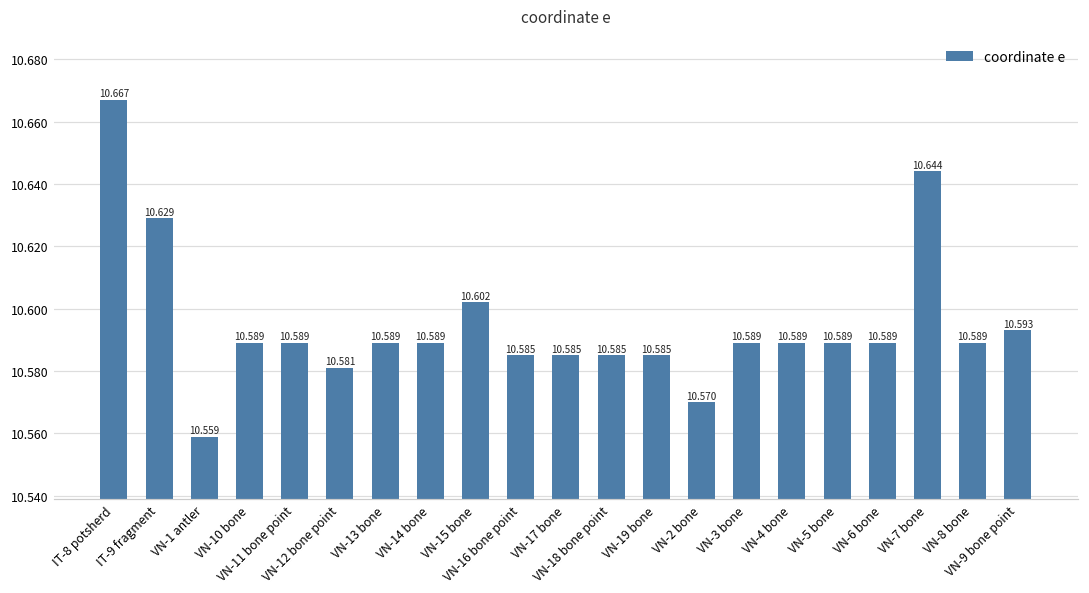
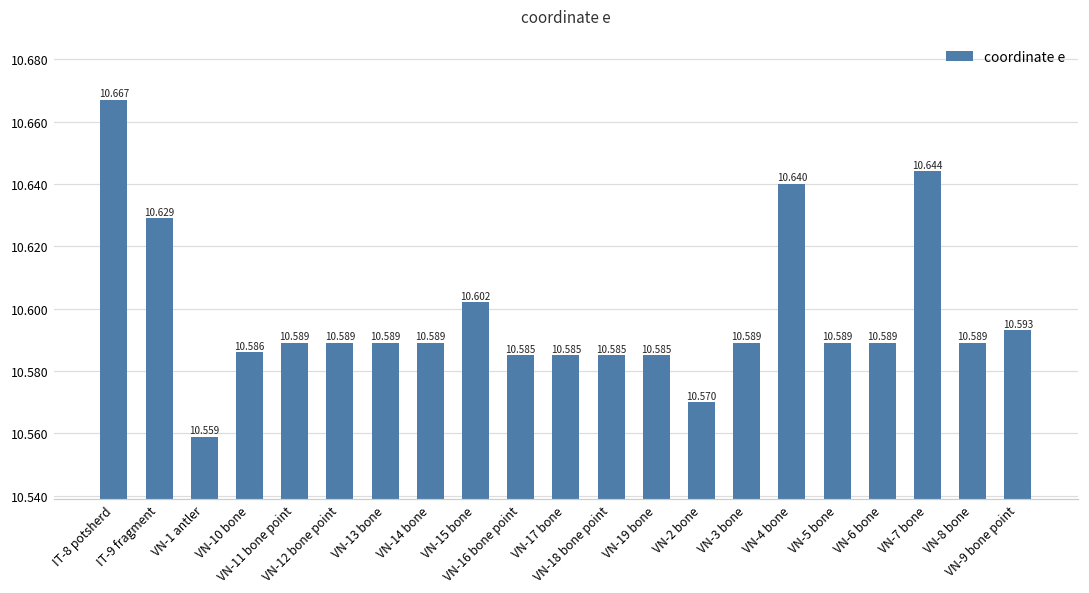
  {
    "IT-8 potsherd": 10.667,
    "IT-9 fragment": 10.629,
    "VN-1 antler": 10.559,
-   "VN-10 bone": 10.589,
+   "VN-10 bone": 10.586,
    "VN-11 bone point": 10.589,
-   "VN-12 bone point": 10.581,
+   "VN-12 bone point": 10.589,
    "VN-13 bone": 10.589,
    "VN-14 bone": 10.589,
    "VN-15 bone": 10.602,
    "VN-16 bone point": 10.585,
    "VN-17 bone": 10.585,
    "VN-18 bone point": 10.585,
    "VN-19 bone": 10.585,
    "VN-2 bone": 10.570,
    "VN-3 bone": 10.589,
-   "VN-4 bone": 10.589,
+   "VN-4 bone": 10.640,
    "VN-5 bone": 10.589,
    "VN-6 bone": 10.589,
    "VN-7 bone": 10.644,
    "VN-8 bone": 10.589,
    "VN-9 bone point": 10.593
  }
